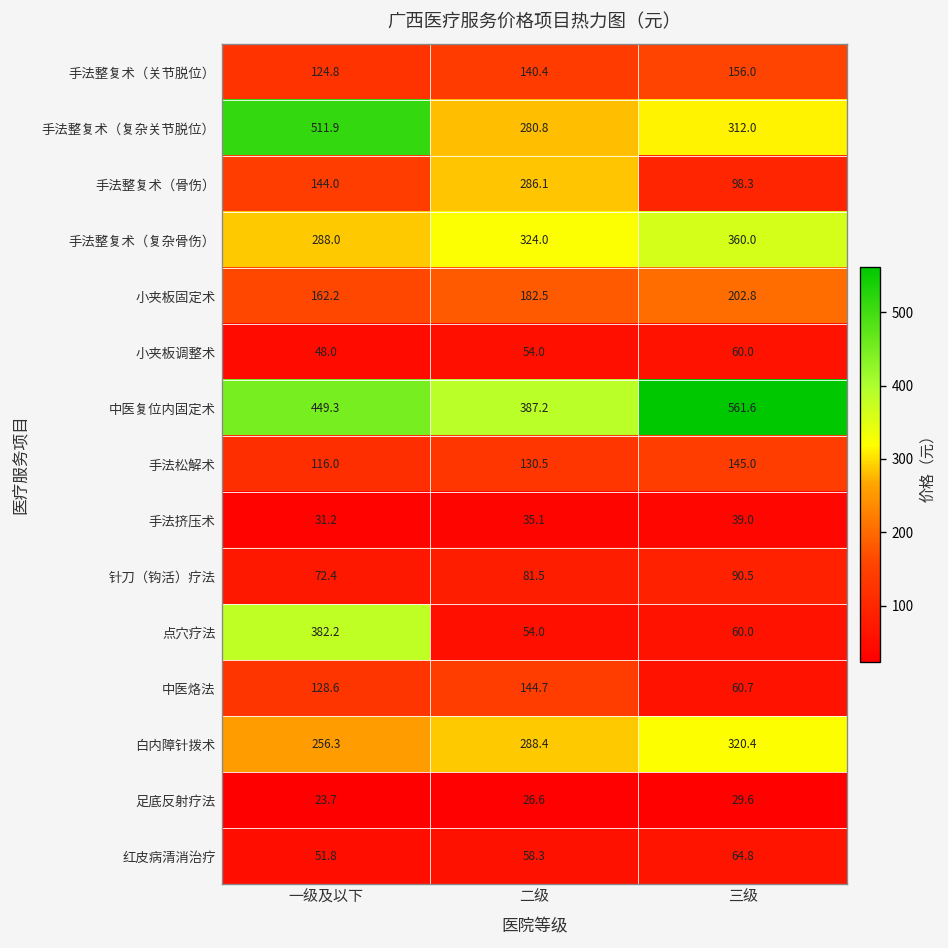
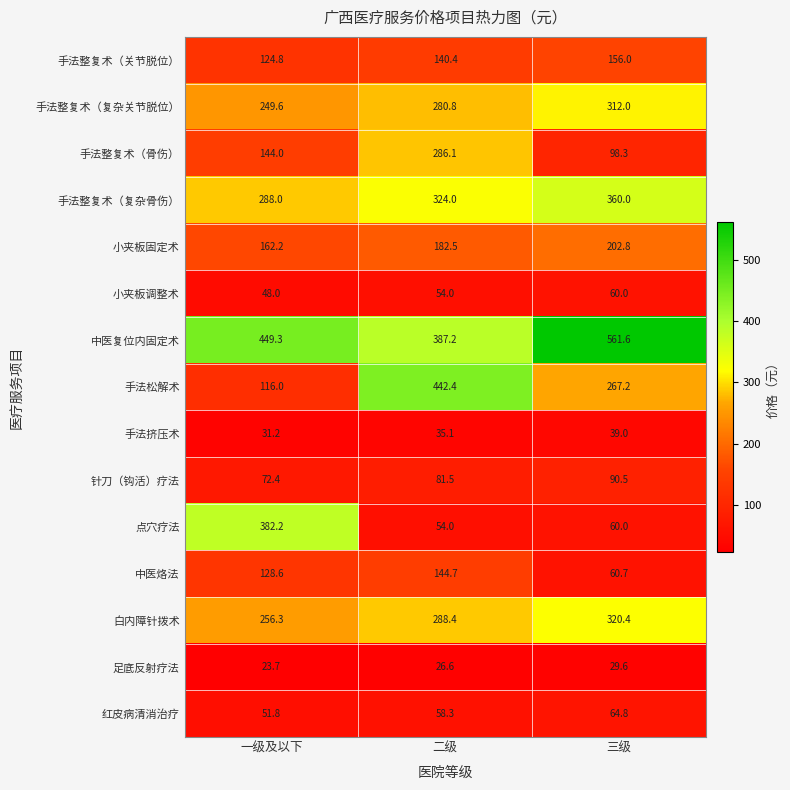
  {
    "手法整复术（关节脱位）": {
      "一级及以下": 124.8,
      "二级": 140.4,
      "三级": 156.0
    },
    "手法整复术（复杂关节脱位）": {
-     "一级及以下": 511.9,
+     "一级及以下": 249.6,
      "二级": 280.8,
      "三级": 312.0
    },
    "手法整复术（骨伤）": {
      "一级及以下": 144.0,
      "二级": 286.1,
      "三级": 98.3
    },
    "手法整复术（复杂骨伤）": {
      "一级及以下": 288.0,
      "二级": 324.0,
      "三级": 360.0
    },
    "小夹板固定术": {
      "一级及以下": 162.2,
      "二级": 182.5,
      "三级": 202.8
    },
    "小夹板调整术": {
      "一级及以下": 48.0,
      "二级": 54.0,
      "三级": 60.0
    },
    "中医复位内固定术": {
      "一级及以下": 449.3,
      "二级": 387.2,
      "三级": 561.6
    },
    "手法松解术": {
      "一级及以下": 116.0,
-     "二级": 130.5,
-     "三级": 145.0
+     "二级": 442.4,
+     "三级": 267.2
    },
    "手法挤压术": {
      "一级及以下": 31.2,
      "二级": 35.1,
      "三级": 39.0
    },
    "针刀（钩活）疗法": {
      "一级及以下": 72.4,
      "二级": 81.5,
      "三级": 90.5
    },
    "点穴疗法": {
      "一级及以下": 382.2,
      "二级": 54.0,
      "三级": 60.0
    },
    "中医烙法": {
      "一级及以下": 128.6,
      "二级": 144.7,
      "三级": 60.7
    },
    "白内障针拨术": {
      "一级及以下": 256.3,
      "二级": 288.4,
      "三级": 320.4
    },
    "足底反射疗法": {
      "一级及以下": 23.7,
      "二级": 26.6,
      "三级": 29.6
    },
    "红皮病清消治疗": {
      "一级及以下": 51.8,
      "二级": 58.3,
      "三级": 64.8
    }
  }
